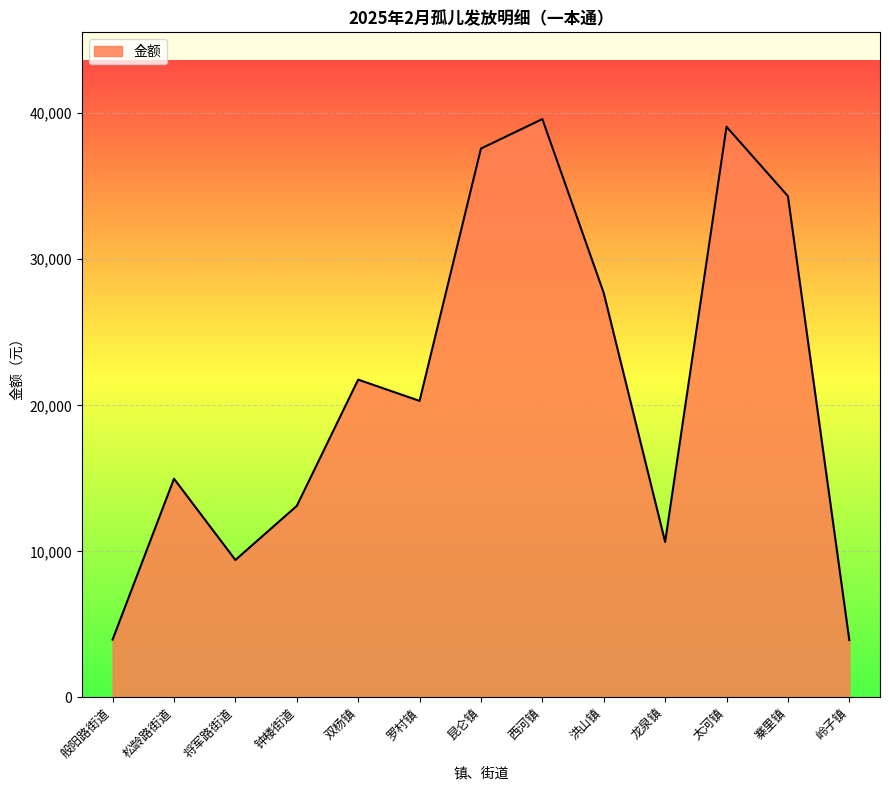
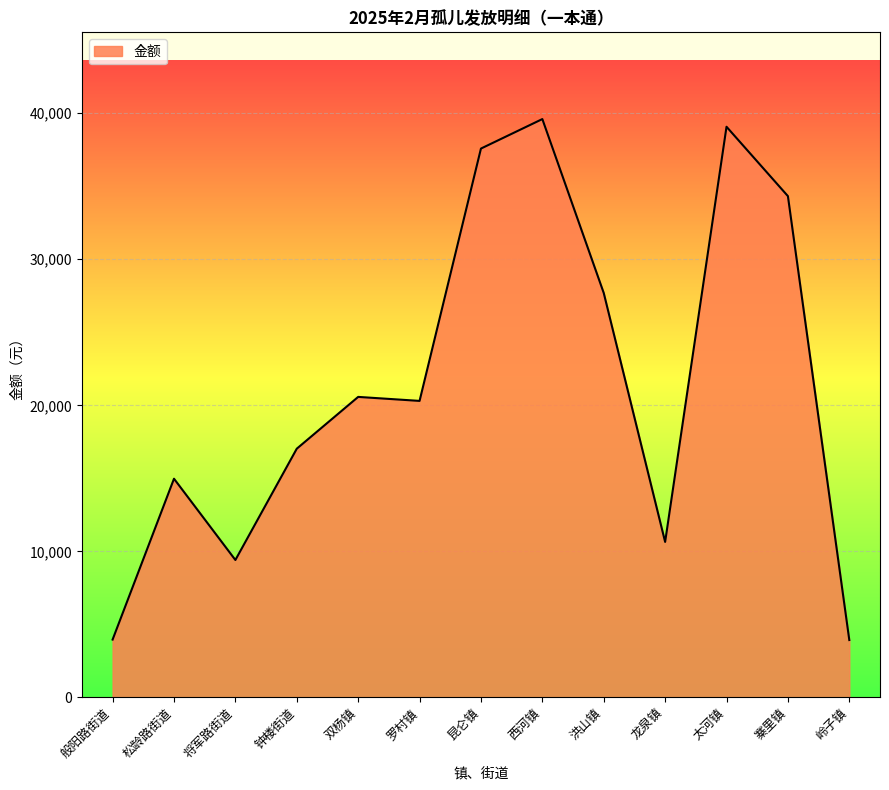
  {
    "般阳路街道": "4,000",
    "松龄路街道": "15,000",
    "将军路街道": "9,400",
-   "钟楼街道": "13,100",
-   "双杨镇": "21,800",
+   "钟楼街道": "17,000",
+   "双杨镇": "20,600",
    "罗村镇": "20,300",
    "昆仑镇": "37,600",
    "西河镇": "39,600",
    "洪山镇": "27,700",
    "龙泉镇": "10,600",
    "太河镇": "39,100",
    "寨里镇": "34,300",
    "岭子镇": "3,900"
  }
